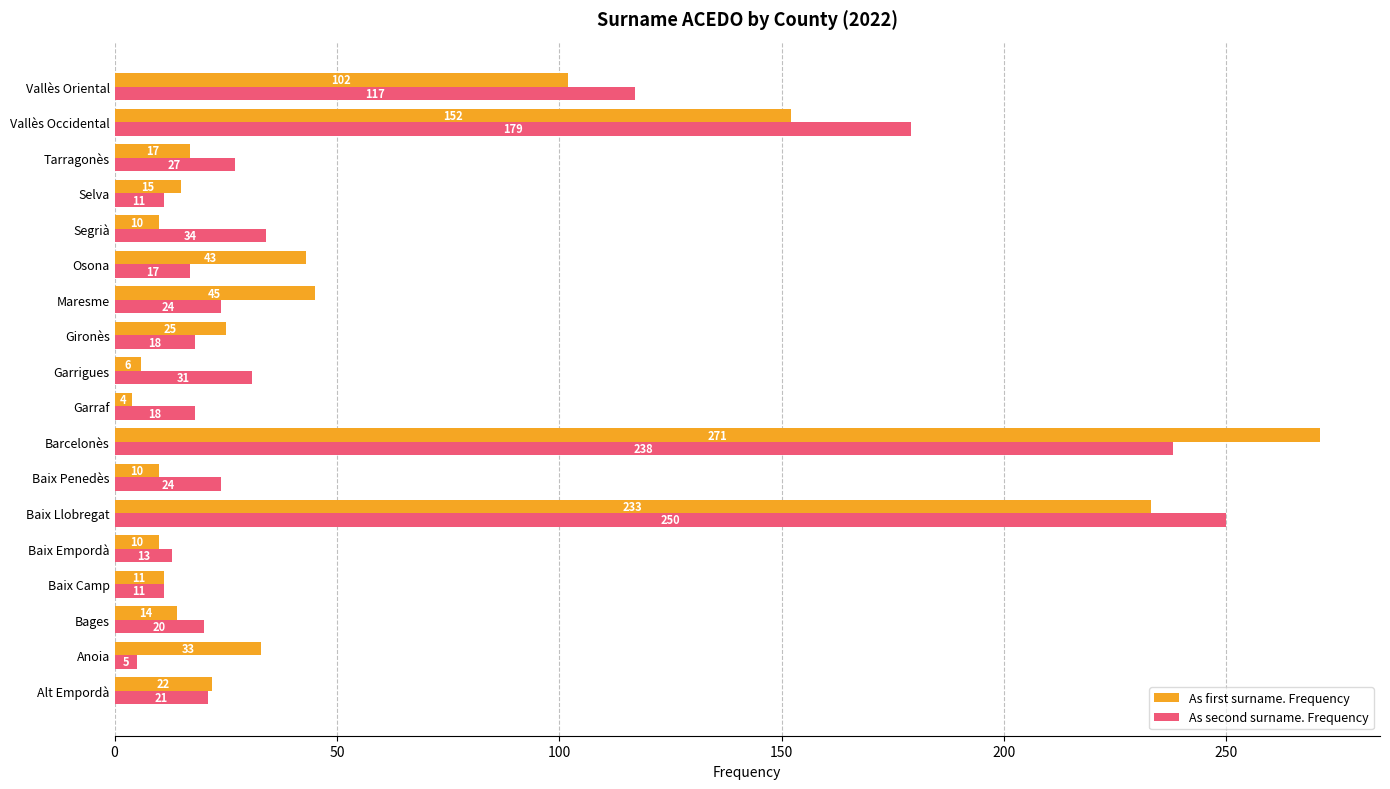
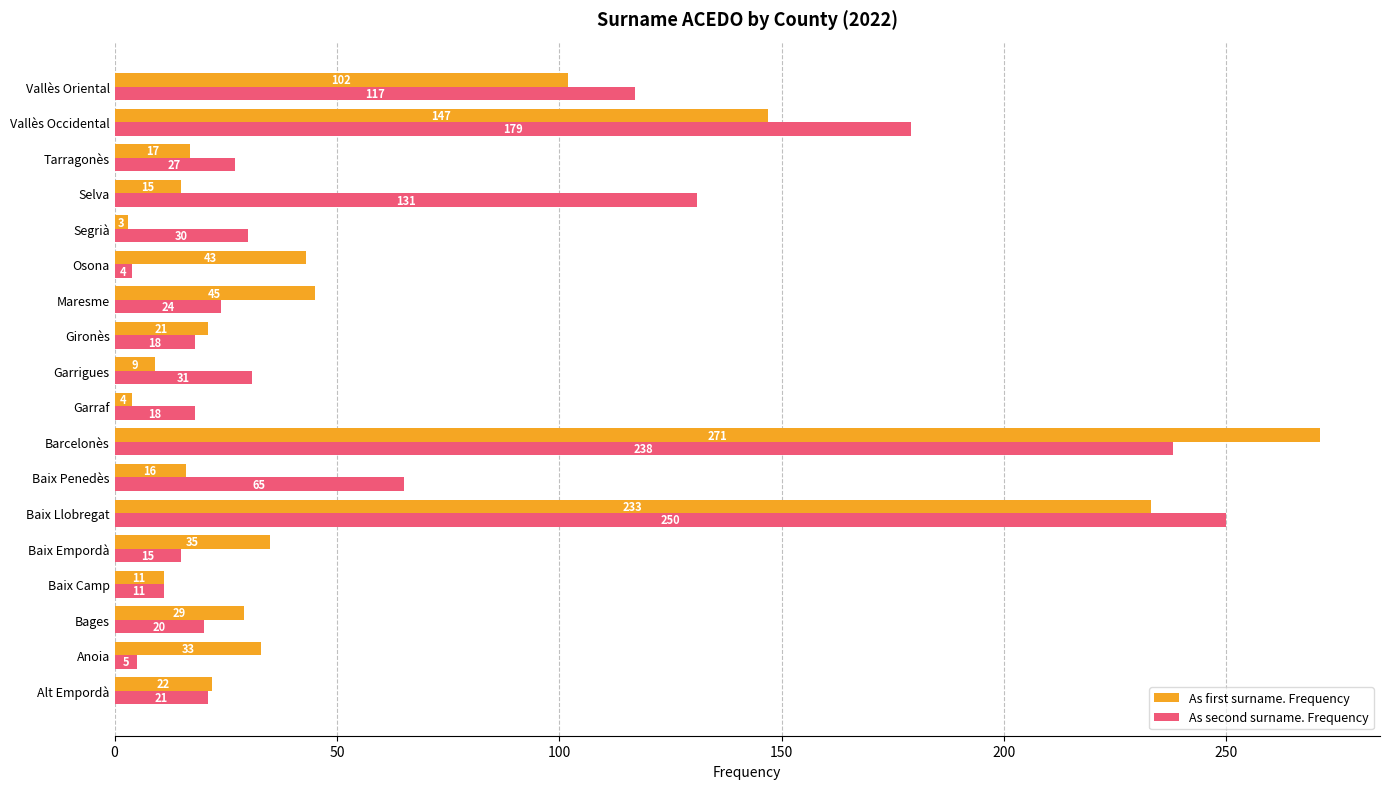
  {
    "As first surname. Frequency": {
      "Vallès Oriental": 102,
-     "Vallès Occidental": 152,
+     "Vallès Occidental": 147,
      "Tarragonès": 17,
      "Selva": 15,
-     "Segrià": 10,
+     "Segrià": 3,
      "Osona": 43,
      "Maresme": 45,
-     "Gironès": 25,
-     "Garrigues": 6,
+     "Gironès": 21,
+     "Garrigues": 9,
      "Garraf": 4,
      "Barcelonès": 271,
-     "Baix Penedès": 10,
+     "Baix Penedès": 16,
      "Baix Llobregat": 233,
-     "Baix Empordà": 10,
+     "Baix Empordà": 35,
      "Baix Camp": 11,
-     "Bages": 14,
+     "Bages": 29,
      "Anoia": 33,
      "Alt Empordà": 22
    },
    "As second surname. Frequency": {
      "Vallès Oriental": 117,
      "Vallès Occidental": 179,
      "Tarragonès": 27,
-     "Selva": 11,
-     "Segrià": 34,
-     "Osona": 17,
+     "Selva": 131,
+     "Segrià": 30,
+     "Osona": 4,
      "Maresme": 24,
      "Gironès": 18,
      "Garrigues": 31,
      "Garraf": 18,
      "Barcelonès": 238,
-     "Baix Penedès": 24,
+     "Baix Penedès": 65,
      "Baix Llobregat": 250,
-     "Baix Empordà": 13,
+     "Baix Empordà": 15,
      "Baix Camp": 11,
      "Bages": 20,
      "Anoia": 5,
      "Alt Empordà": 21
    }
  }
